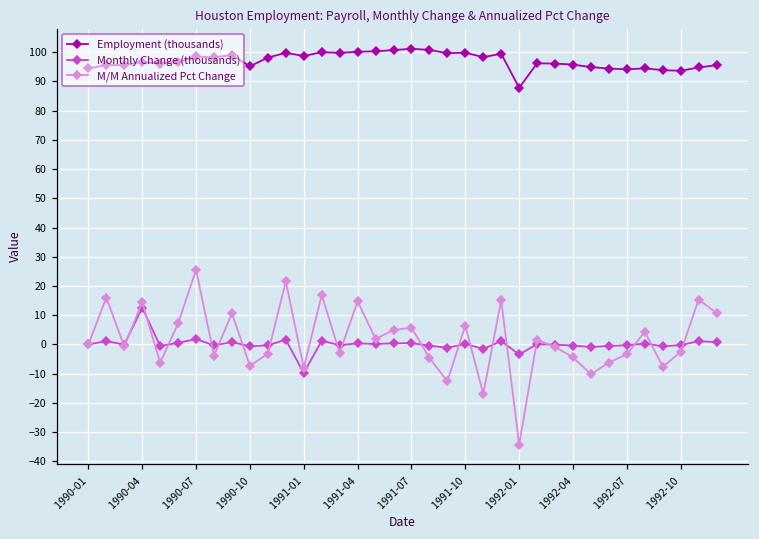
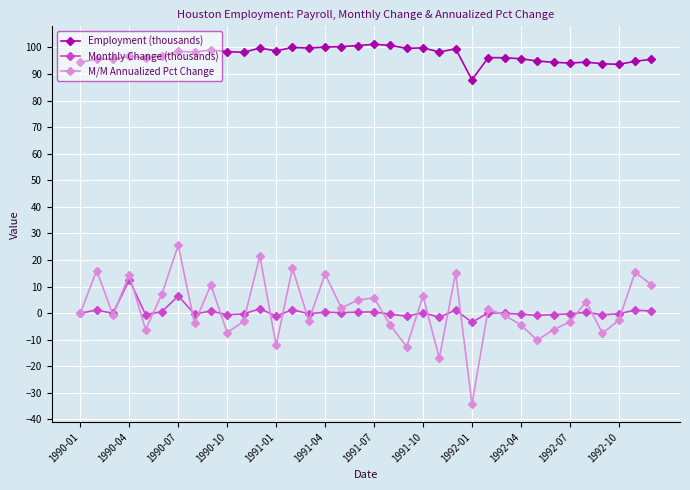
  {
    "Employment (thousands)": {
-     "1990-10": 95,
+     "1990-10": 98,
      "1991-01": 99,
      "1991-04": 100,
      "1991-07": 101,
      "1991-10": 100,
      "1992-01": 88,
      "1992-04": 96,
      "1992-07": 94,
      "1992-10": 94
    },
    "Monthly Change (thousands)": {
      "1990-04": 13,
-     "1990-07": 2,
+     "1990-07": 6,
      "1990-10": -1,
-     "1991-01": -10,
+     "1991-01": -1,
      "1991-04": 0,
      "1991-07": 0,
      "1991-10": 0,
      "1992-01": -3,
      "1992-04": 0,
      "1992-07": 0,
      "1992-10": 0
    },
    "M/M Annualized Pct Change": {
      "1990-04": 14,
      "1990-07": 26,
      "1990-10": -7,
-     "1991-01": -8,
+     "1991-01": -12,
      "1991-04": 15,
      "1991-07": 6,
      "1991-10": 6,
      "1992-01": -34,
      "1992-04": -4,
      "1992-07": -3,
      "1992-10": -3
    }
  }
